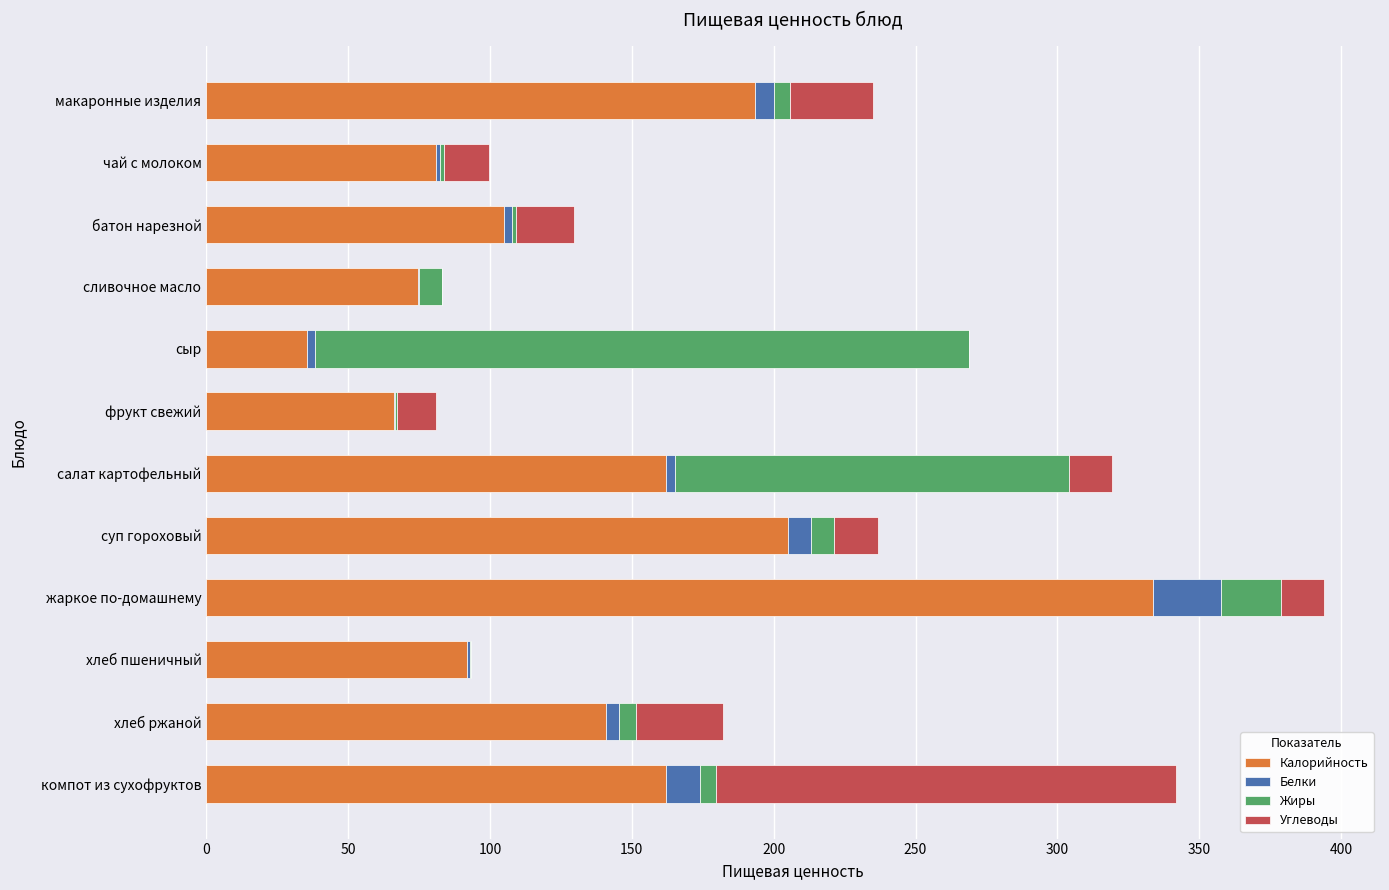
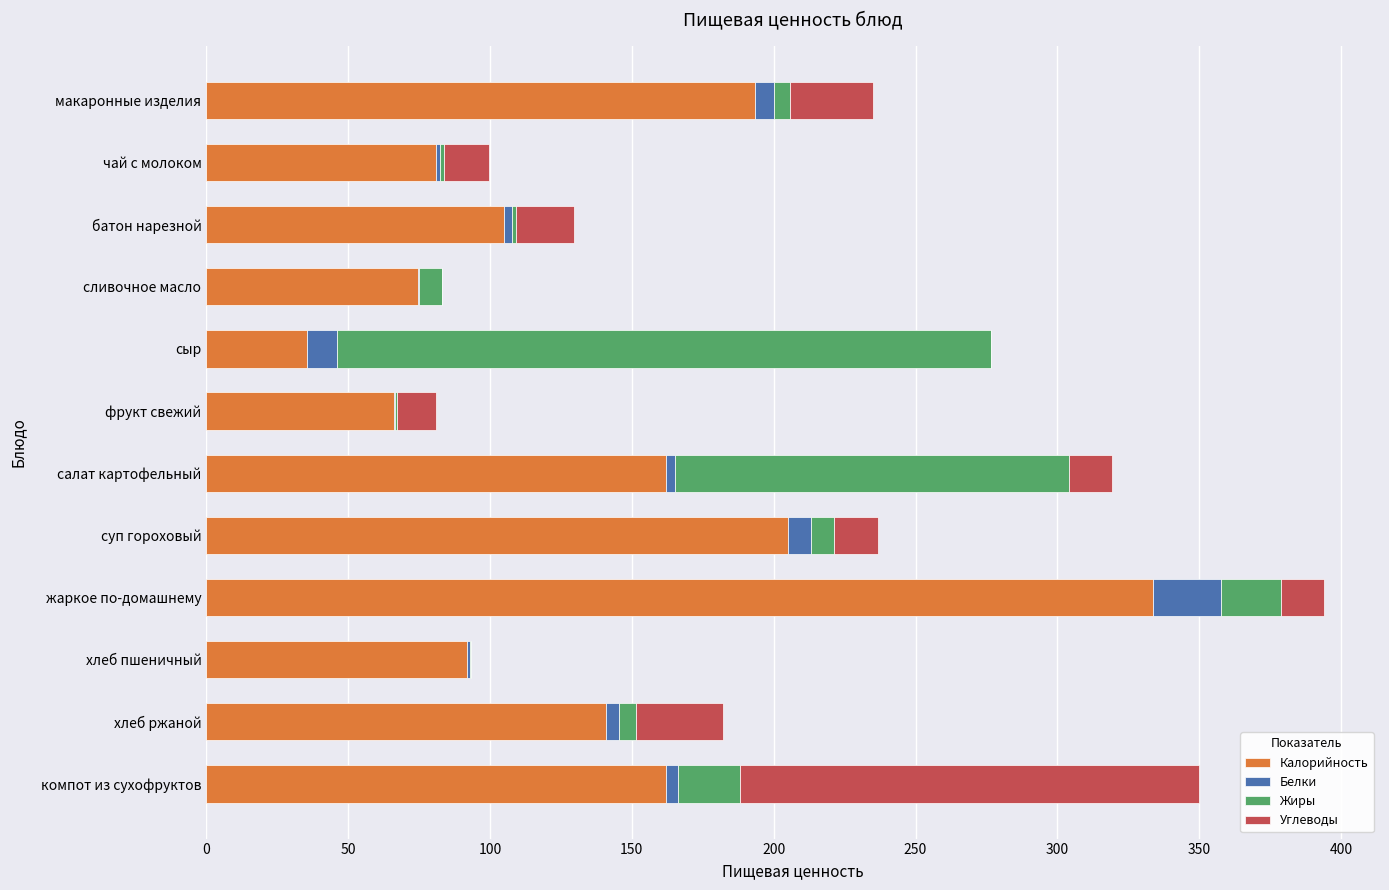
  {
    "Белки": {
      "макаронные изделия": 7,
      "чай с молоком": 2,
      "батон нарезной": 3,
-     "сыр": 3,
+     "сыр": 11,
      "салат картофельный": 3,
      "суп гороховый": 8,
      "жаркое по-домашнему": 24,
      "хлеб пшеничный": 1,
      "хлеб ржаной": 5,
-     "компот из сухофруктов": 12
+     "компот из сухофруктов": 4
    },
    "Жиры": {
      "макаронные изделия": 5,
      "чай с молоком": 1,
      "батон нарезной": 1,
      "сливочное масло": 8,
      "сыр": 231,
      "салат картофельный": 139,
      "суп гороховый": 8,
      "жаркое по-домашнему": 21,
      "хлеб ржаной": 6,
-     "компот из сухофруктов": 6
+     "компот из сухофруктов": 22
    }
  }
